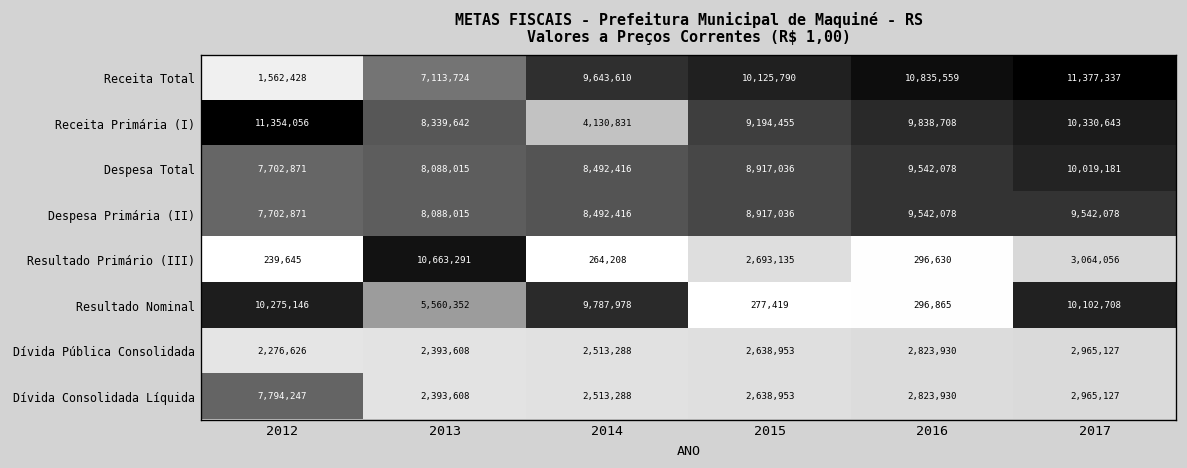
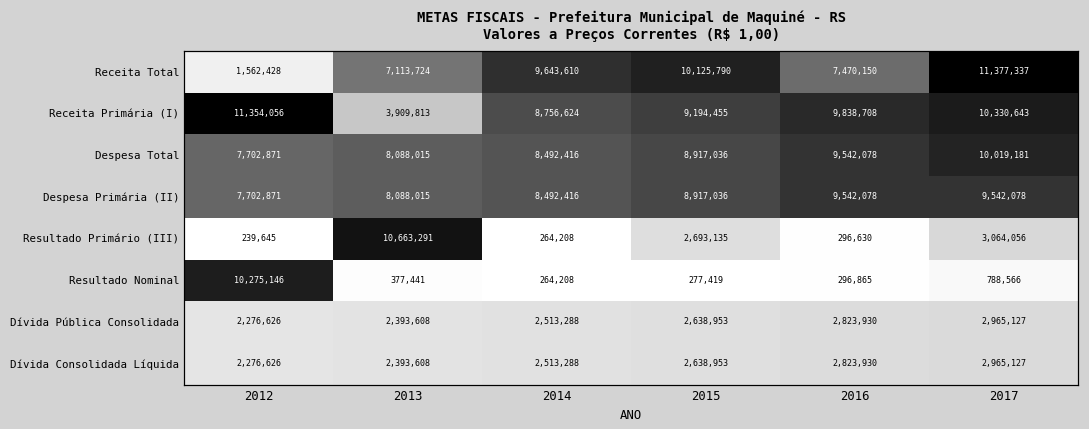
  {
    "Receita Total": {
      "2012": "1,562,428",
      "2013": "7,113,724",
      "2014": "9,643,610",
      "2015": "10,125,790",
-     "2016": "10,835,559",
+     "2016": "7,470,150",
      "2017": "11,377,337"
    },
    "Receita Primária (I)": {
      "2012": "11,354,056",
-     "2013": "8,339,642",
-     "2014": "4,130,831",
+     "2013": "3,909,813",
+     "2014": "8,756,624",
      "2015": "9,194,455",
      "2016": "9,838,708",
      "2017": "10,330,643"
    },
    "Despesa Total": {
      "2012": "7,702,871",
      "2013": "8,088,015",
      "2014": "8,492,416",
      "2015": "8,917,036",
      "2016": "9,542,078",
      "2017": "10,019,181"
    },
    "Despesa Primária (II)": {
      "2012": "7,702,871",
      "2013": "8,088,015",
      "2014": "8,492,416",
      "2015": "8,917,036",
      "2016": "9,542,078",
      "2017": "9,542,078"
    },
    "Resultado Primário (III)": {
      "2012": "239,645",
      "2013": "10,663,291",
      "2014": "264,208",
      "2015": "2,693,135",
      "2016": "296,630",
      "2017": "3,064,056"
    },
    "Resultado Nominal": {
      "2012": "10,275,146",
-     "2013": "5,560,352",
-     "2014": "9,787,978",
+     "2013": "377,441",
+     "2014": "264,208",
      "2015": "277,419",
      "2016": "296,865",
-     "2017": "10,102,708"
+     "2017": "788,566"
    },
    "Dívida Pública Consolidada": {
      "2012": "2,276,626",
      "2013": "2,393,608",
      "2014": "2,513,288",
      "2015": "2,638,953",
      "2016": "2,823,930",
      "2017": "2,965,127"
    },
    "Dívida Consolidada Líquida": {
-     "2012": "7,794,247",
+     "2012": "2,276,626",
      "2013": "2,393,608",
      "2014": "2,513,288",
      "2015": "2,638,953",
      "2016": "2,823,930",
      "2017": "2,965,127"
    }
  }
